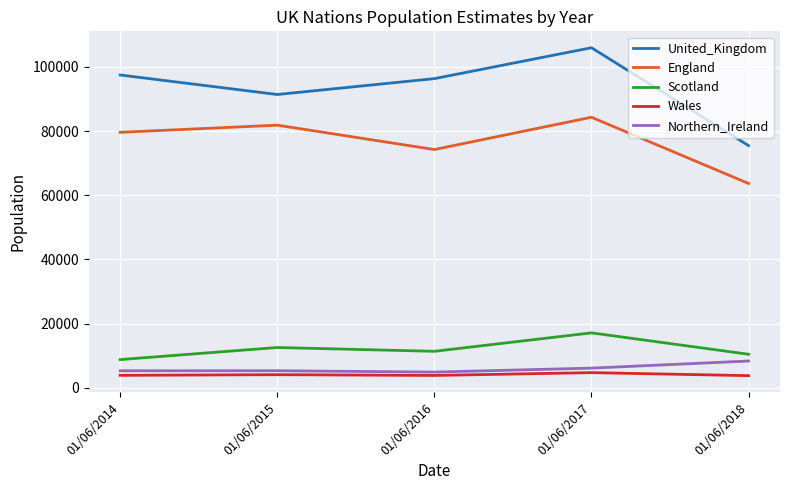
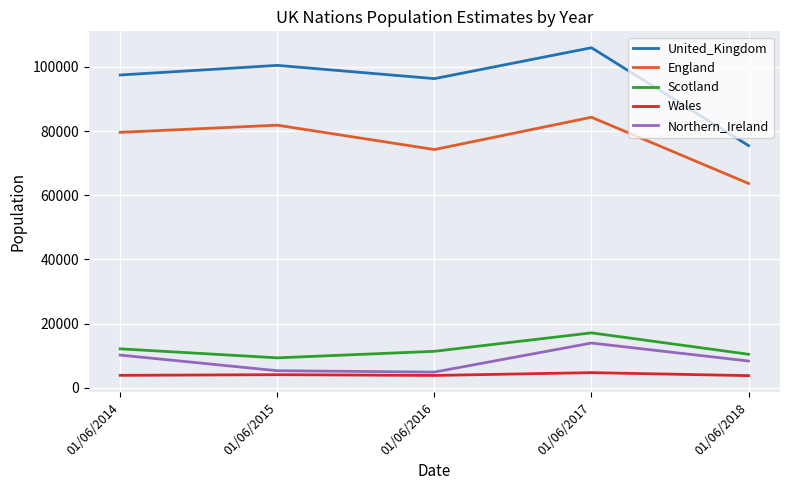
  {
    "United_Kingdom": {
      "01/06/2014": 98000,
-     "01/06/2015": 91000,
+     "01/06/2015": 101000,
      "01/06/2016": 96000,
      "01/06/2017": 106000,
      "01/06/2018": 75000
    },
    "Scotland": {
-     "01/06/2014": 9000,
-     "01/06/2015": 13000,
+     "01/06/2014": 12000,
+     "01/06/2015": 9000,
      "01/06/2016": 11000,
      "01/06/2017": 17000,
      "01/06/2018": 10000
    },
    "Northern_Ireland": {
-     "01/06/2014": 5000,
+     "01/06/2014": 10000,
      "01/06/2015": 5000,
      "01/06/2016": 5000,
-     "01/06/2017": 6000,
+     "01/06/2017": 14000,
      "01/06/2018": 8000
    }
  }
